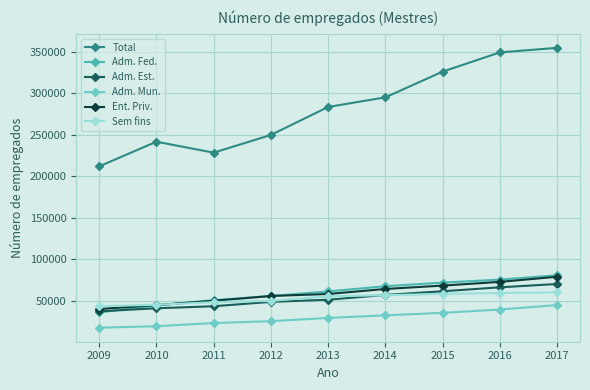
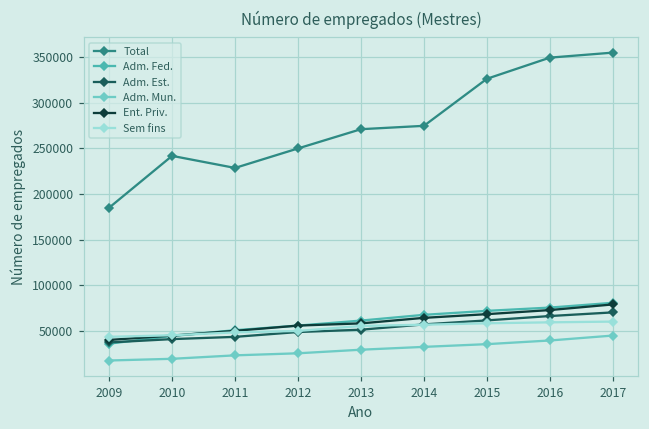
  {
    "Total": {
-     "2009": 210000,
+     "2009": 180000,
      "2010": 240000,
      "2011": 230000,
      "2012": 250000,
-     "2013": 280000,
-     "2014": 300000,
+     "2013": 270000,
+     "2014": 270000,
      "2015": 330000,
      "2016": 350000,
      "2017": 360000
    }
  }
